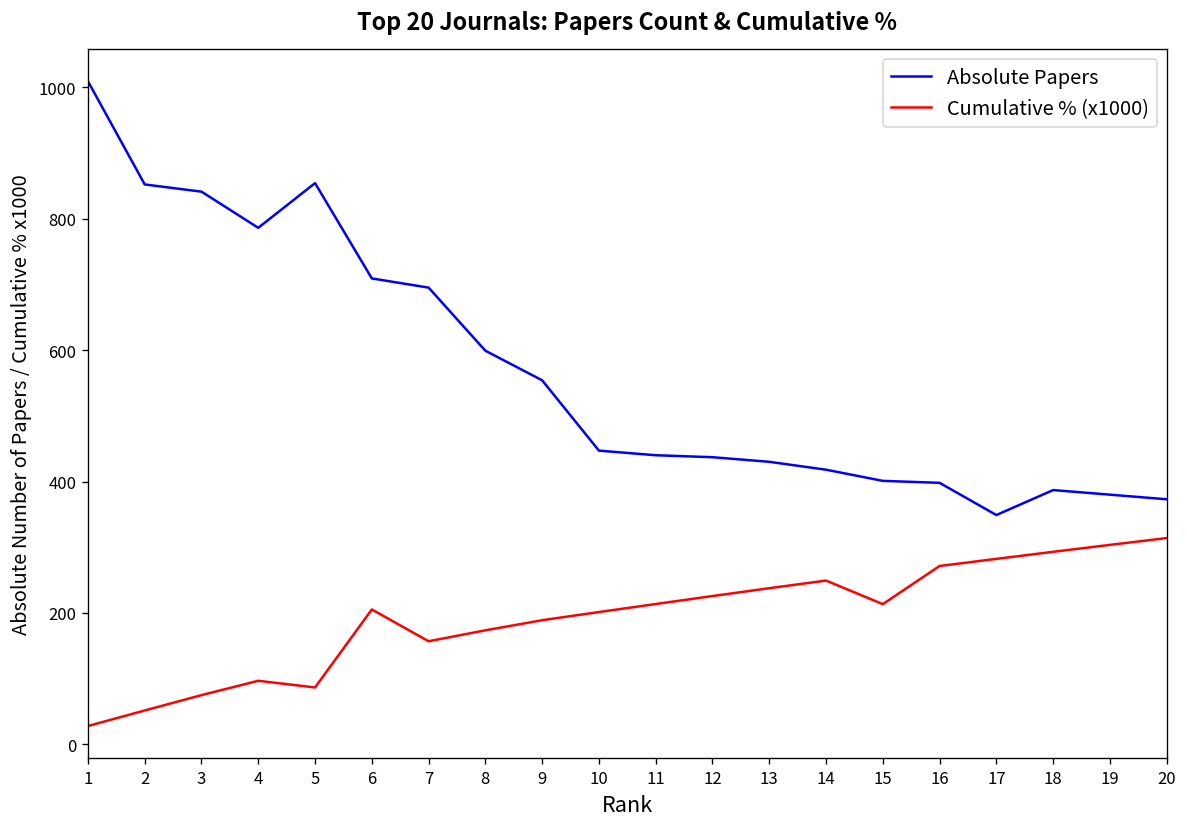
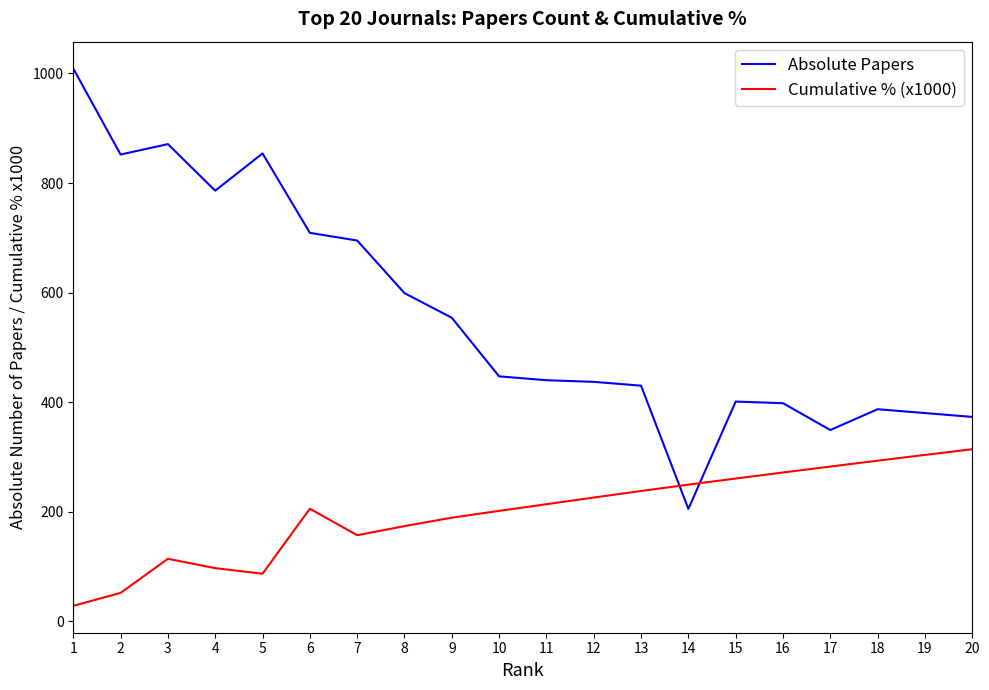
  {
    "Absolute Papers": {
      "1": 1010,
      "2": 850,
-     "3": 840,
+     "3": 870,
      "4": 790,
      "5": 850,
      "6": 710,
      "7": 700,
      "8": 600,
      "9": 550,
      "10": 450,
      "11": 440,
      "12": 440,
      "13": 430,
-     "14": 420,
+     "14": 210,
      "15": 400,
      "16": 400,
      "17": 350,
      "18": 390,
      "19": 380,
      "20": 370
    },
    "Cumulative % (x1000)": {
      "1": 30,
      "2": 50,
-     "3": 80,
+     "3": 110,
      "4": 100,
      "5": 90,
      "6": 210,
      "7": 160,
      "8": 170,
      "9": 190,
      "10": 200,
      "11": 210,
      "12": 230,
      "13": 240,
      "14": 250,
-     "15": 210,
+     "15": 260,
      "16": 270,
      "17": 280,
      "18": 290,
      "19": 300,
      "20": 310
    }
  }
